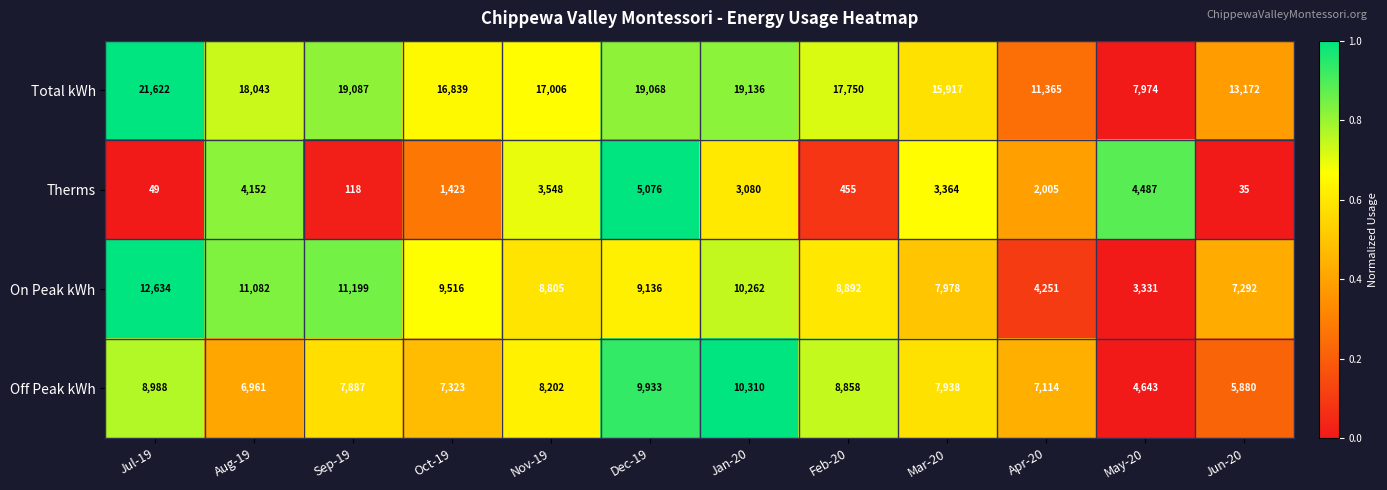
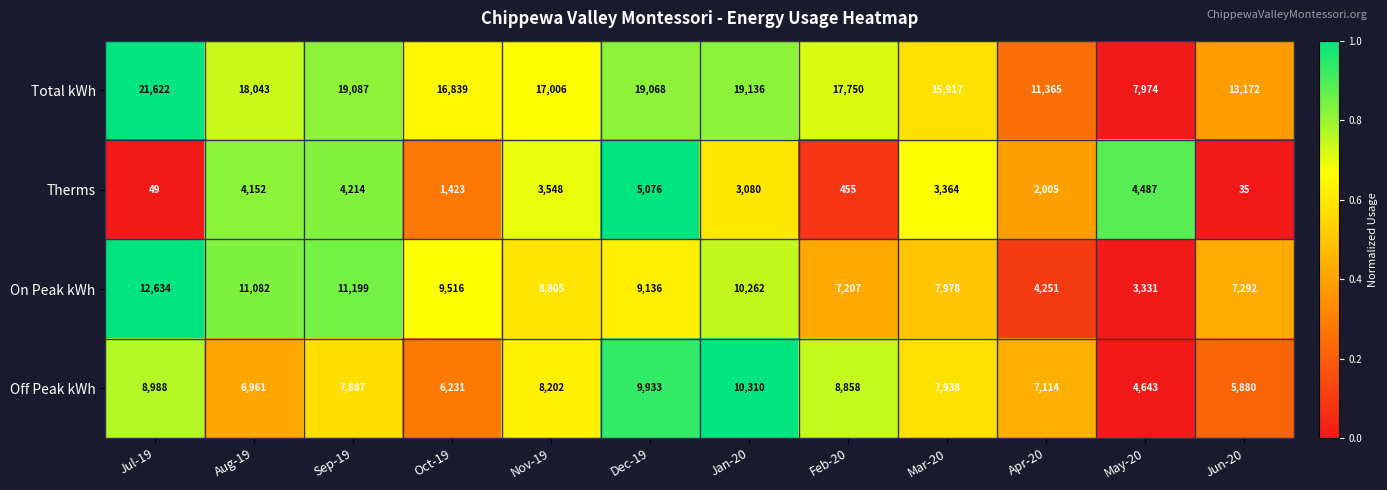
  {
    "Total kWh": {
      "Jul-19": "21,622",
      "Aug-19": "18,043",
      "Sep-19": "19,087",
      "Oct-19": "16,839",
      "Nov-19": "17,006",
      "Dec-19": "19,068",
      "Jan-20": "19,136",
      "Feb-20": "17,750",
      "Mar-20": "15,917",
      "Apr-20": "11,365",
      "May-20": "7,974",
      "Jun-20": "13,172"
    },
    "Therms": {
      "Jul-19": "49",
      "Aug-19": "4,152",
-     "Sep-19": "118",
+     "Sep-19": "4,214",
      "Oct-19": "1,423",
      "Nov-19": "3,548",
      "Dec-19": "5,076",
      "Jan-20": "3,080",
      "Feb-20": "455",
      "Mar-20": "3,364",
      "Apr-20": "2,005",
      "May-20": "4,487",
      "Jun-20": "35"
    },
    "On Peak kWh": {
      "Jul-19": "12,634",
      "Aug-19": "11,082",
      "Sep-19": "11,199",
      "Oct-19": "9,516",
      "Nov-19": "8,805",
      "Dec-19": "9,136",
      "Jan-20": "10,262",
-     "Feb-20": "8,892",
+     "Feb-20": "7,207",
      "Mar-20": "7,978",
      "Apr-20": "4,251",
      "May-20": "3,331",
      "Jun-20": "7,292"
    },
    "Off Peak kWh": {
      "Jul-19": "8,988",
      "Aug-19": "6,961",
      "Sep-19": "7,887",
-     "Oct-19": "7,323",
+     "Oct-19": "6,231",
      "Nov-19": "8,202",
      "Dec-19": "9,933",
      "Jan-20": "10,310",
      "Feb-20": "8,858",
      "Mar-20": "7,938",
      "Apr-20": "7,114",
      "May-20": "4,643",
      "Jun-20": "5,880"
    }
  }
